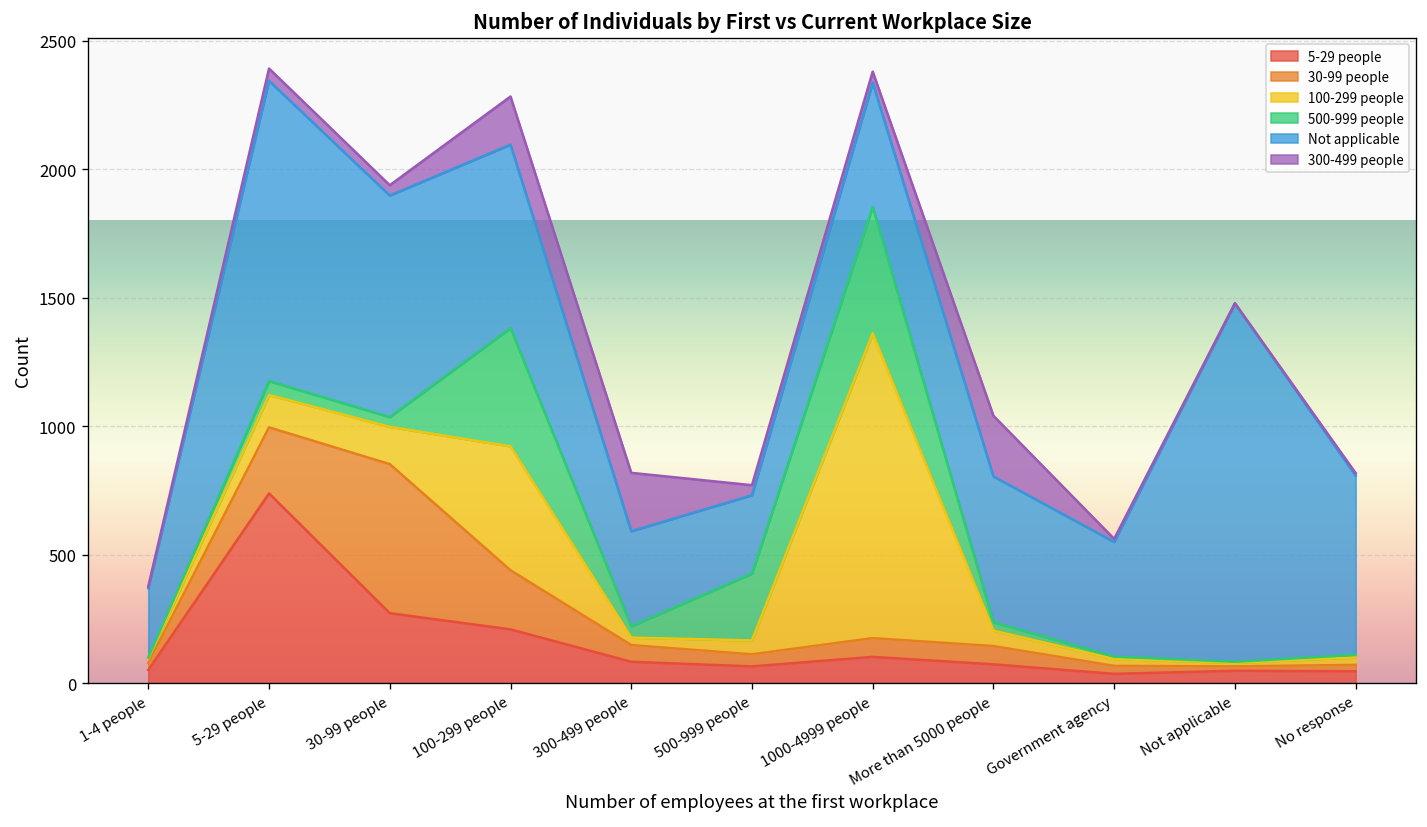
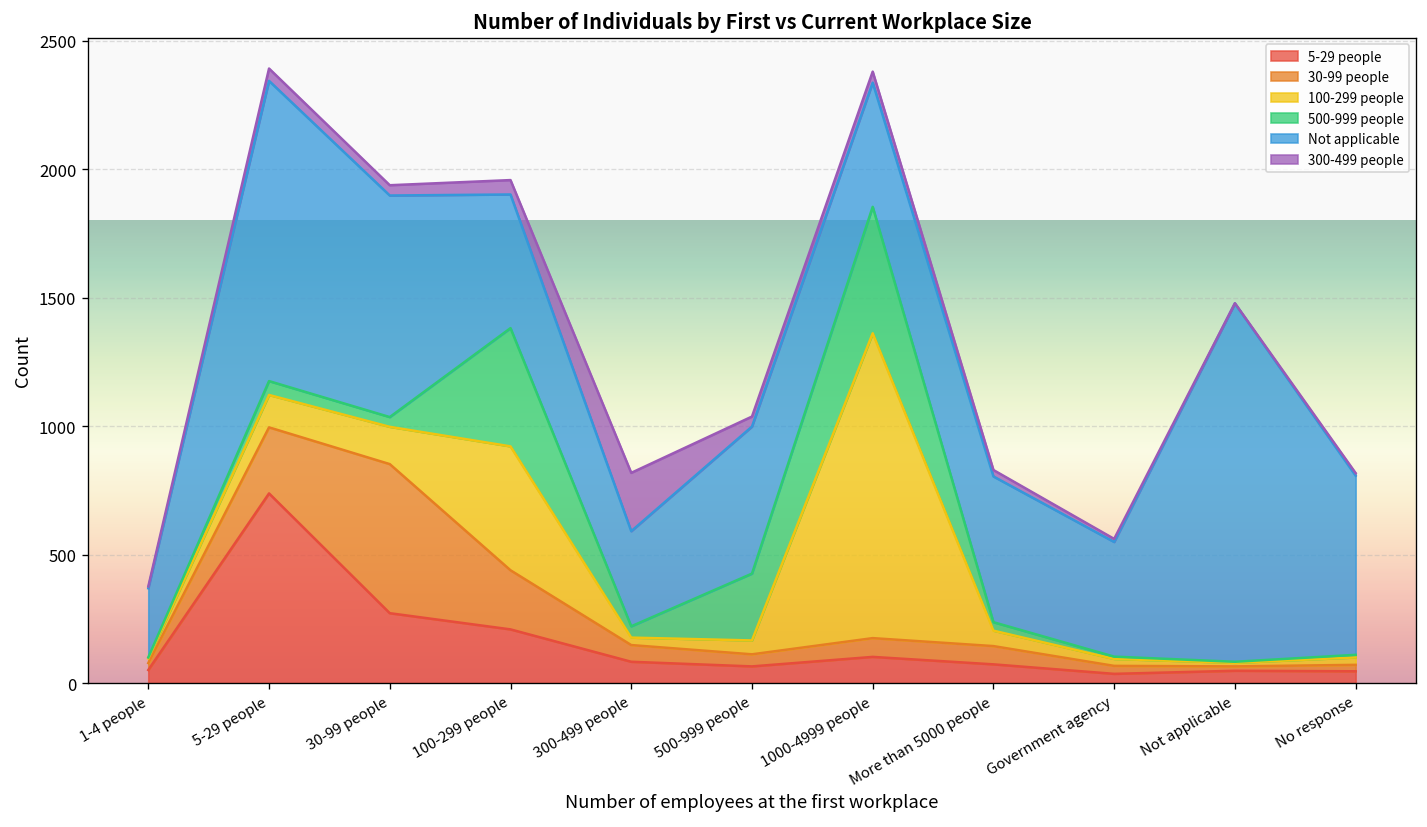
  {
    "100-299 people": {
      "5-29 people": 130,
      "30-99 people": 150,
      "100-299 people": 480,
      "300-499 people": 30,
      "500-999 people": 50,
      "1000-4999 people": 1190,
      "More than 5000 people": 60
    },
    "500-999 people": {
      "5-29 people": 50,
      "30-99 people": 40,
      "100-299 people": 460,
      "300-499 people": 40,
      "500-999 people": 260,
      "1000-4999 people": 490,
      "More than 5000 people": 30
    },
    "Not applicable": {
      "5-29 people": 1170,
      "30-99 people": 860,
-     "100-299 people": 710,
+     "100-299 people": 520,
      "300-499 people": 370,
-     "500-999 people": 310,
+     "500-999 people": 570,
      "1000-4999 people": 480,
      "More than 5000 people": 570,
      "Government agency": 450
    },
    "300-499 people": {
      "5-29 people": 50,
      "30-99 people": 40,
-     "100-299 people": 190,
+     "100-299 people": 60,
      "300-499 people": 230,
      "500-999 people": 40,
      "1000-4999 people": 40,
-     "More than 5000 people": 240,
+     "More than 5000 people": 30,
      "Government agency": 10
    }
  }
